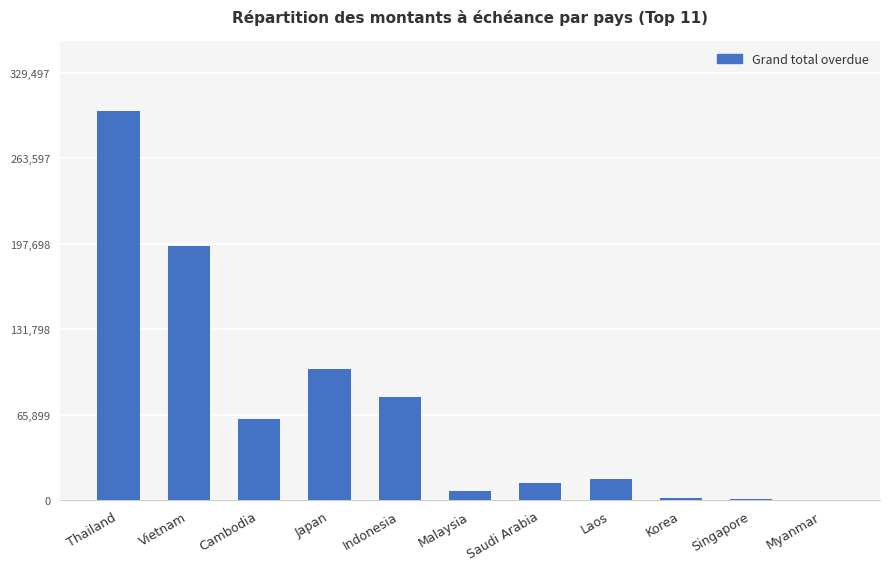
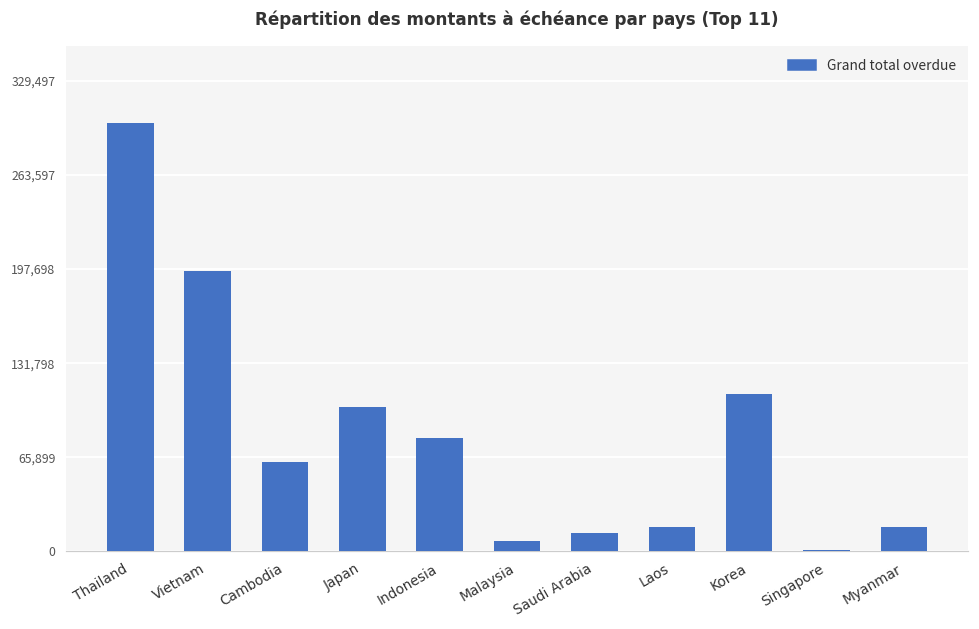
  {
    "Thailand": "300,000",
    "Vietnam": "196,000",
    "Cambodia": "63,000",
    "Japan": "101,000",
    "Indonesia": "79,000",
    "Malaysia": "7,000",
    "Saudi Arabia": "13,000",
    "Laos": "17,000",
-   "Korea": "2,000",
-   "Myanmar": "0"
+   "Korea": "110,000",
+   "Myanmar": "17,000"
  }
